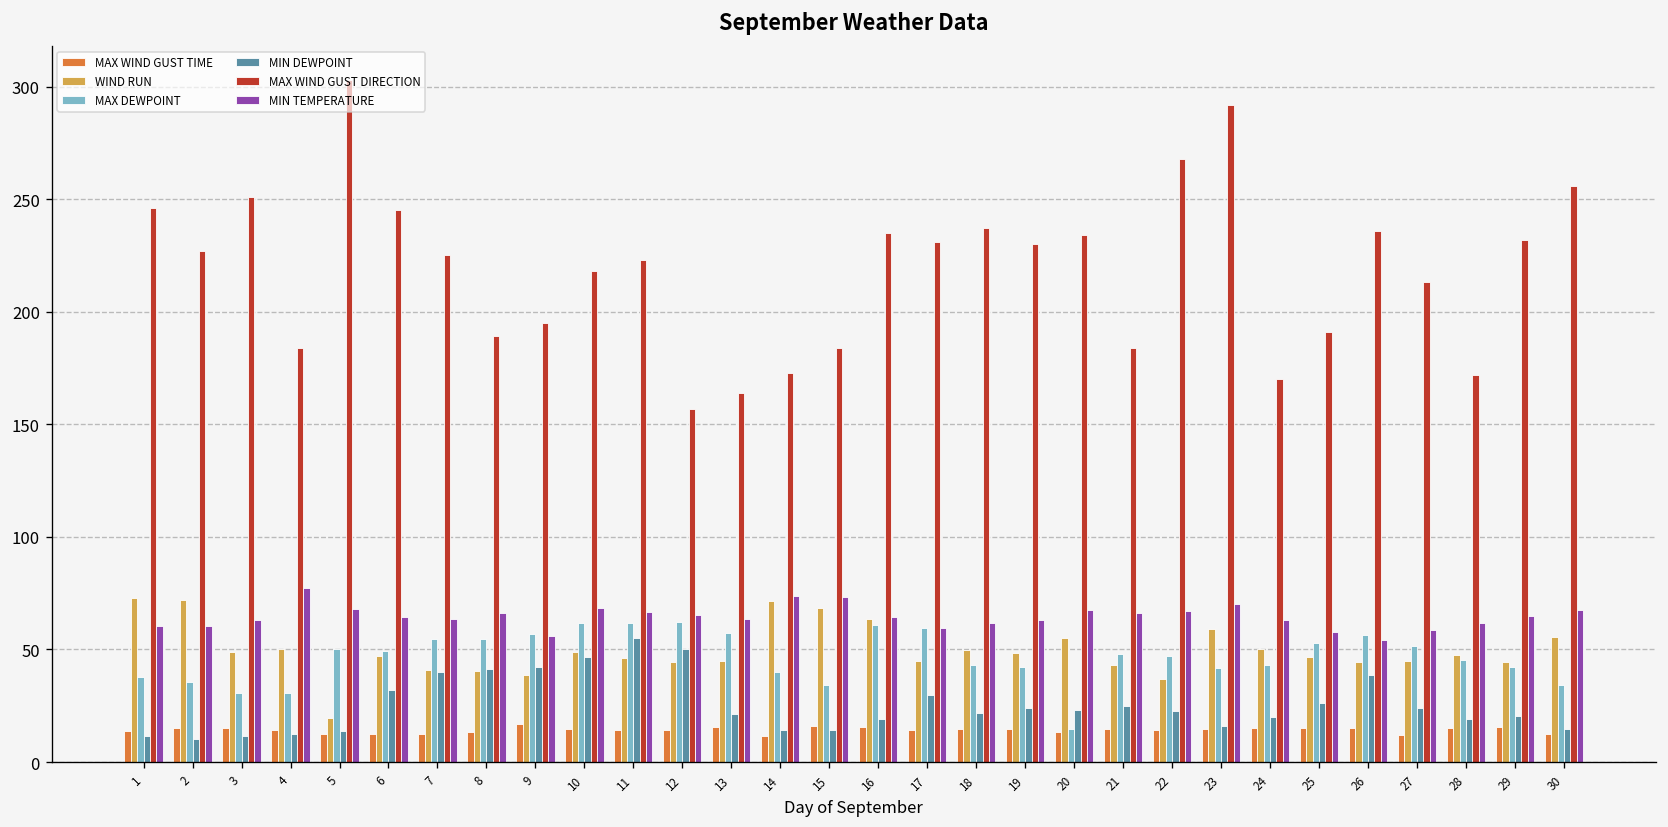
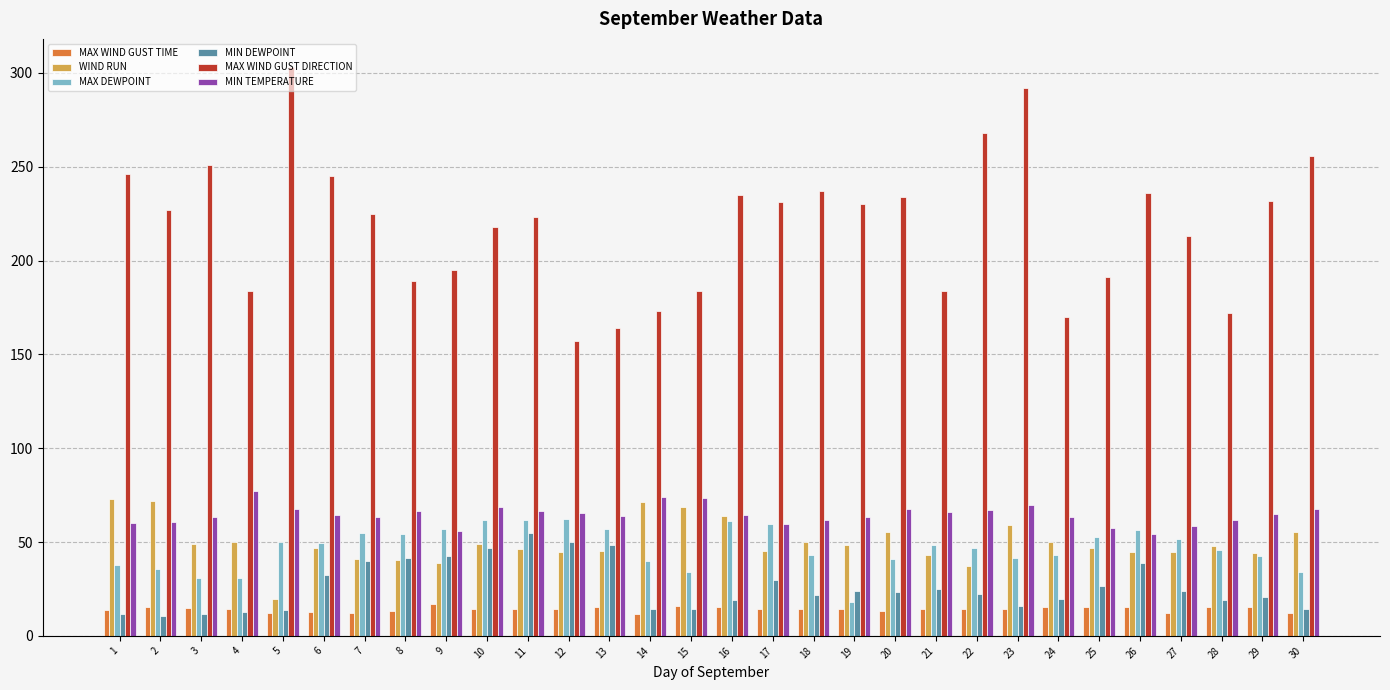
  {
    "MAX DEWPOINT": {
      "1": 38,
      "2": 36,
      "3": 31,
      "4": 31,
      "5": 50,
      "6": 49,
      "7": 55,
      "8": 55,
      "9": 57,
      "10": 62,
      "11": 62,
      "12": 62,
      "13": 57,
      "14": 40,
      "15": 34,
      "16": 61,
      "17": 59,
      "18": 43,
-     "19": 42,
-     "20": 15,
+     "19": 18,
+     "20": 41,
      "21": 48,
      "22": 47,
      "23": 42,
      "24": 43,
      "25": 53,
      "26": 57,
      "27": 51,
      "28": 46,
      "29": 42,
      "30": 34
    },
    "MIN DEWPOINT": {
      "1": 12,
      "2": 10,
      "3": 12,
      "4": 13,
      "5": 14,
      "6": 32,
      "7": 40,
      "8": 42,
      "9": 42,
      "10": 47,
      "11": 55,
      "12": 50,
-     "13": 21,
+     "13": 49,
      "14": 14,
      "15": 14,
      "16": 19,
      "17": 30,
      "18": 22,
      "19": 24,
      "20": 23,
      "21": 25,
      "22": 23,
      "23": 16,
      "24": 20,
      "25": 26,
      "26": 39,
      "27": 24,
      "28": 19,
      "29": 21,
      "30": 15
    },
    "MAX WIND GUST DIRECTION": {
      "1": 246,
      "2": 227,
      "3": 251,
      "4": 184,
      "6": 245,
      "7": 225,
      "8": 189,
      "9": 195,
      "10": 218,
      "11": 223,
      "12": 157,
      "13": 164,
      "14": 173,
      "15": 184,
      "16": 235,
      "17": 231,
      "18": 237,
      "19": 230,
      "20": 234,
      "21": 184,
      "22": 268,
      "23": 292,
      "24": 170,
      "25": 191,
      "26": 236,
      "27": 213,
      "28": 172,
      "29": 232,
      "30": 256
    },
    "MIN TEMPERATURE": {
      "1": 60,
      "2": 61,
      "3": 63,
      "4": 77,
      "5": 68,
      "6": 64,
      "7": 64,
      "8": 66,
      "9": 56,
      "10": 69,
      "11": 67,
      "12": 65,
      "13": 64,
      "14": 74,
      "15": 73,
      "16": 64,
      "17": 60,
      "18": 62,
      "19": 63,
      "20": 68,
      "21": 66,
      "22": 67,
      "23": 70,
      "24": 63,
      "25": 58,
      "26": 54,
      "27": 59,
      "28": 62,
      "29": 65,
      "30": 68
    }
  }
